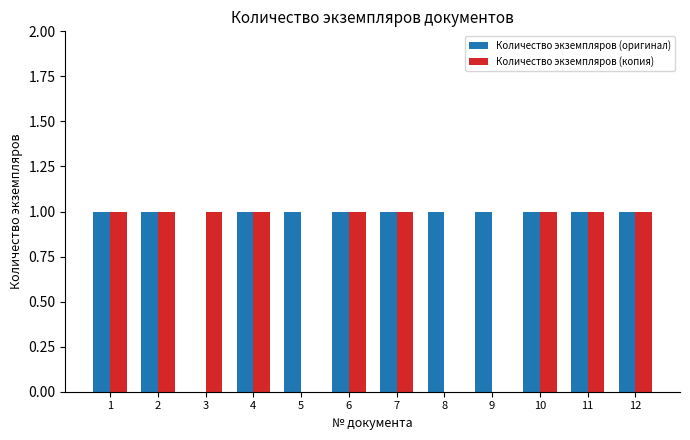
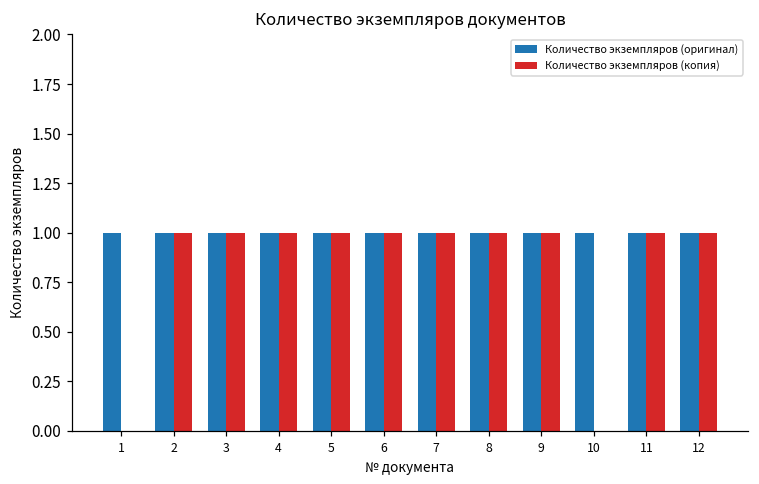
  {
    "Количество экземпляров (оригинал)": {
      "1": 1,
      "2": 1,
-     "3": 0,
+     "3": 1,
      "4": 1,
      "5": 1,
      "6": 1,
      "7": 1,
      "8": 1,
      "9": 1,
      "10": 1,
      "11": 1,
      "12": 1
    },
    "Количество экземпляров (копия)": {
-     "1": 1,
+     "1": 0,
      "2": 1,
      "3": 1,
      "4": 1,
-     "5": 0,
+     "5": 1,
      "6": 1,
      "7": 1,
-     "8": 0,
-     "9": 0,
-     "10": 1,
+     "8": 1,
+     "9": 1,
+     "10": 0,
      "11": 1,
      "12": 1
    }
  }
